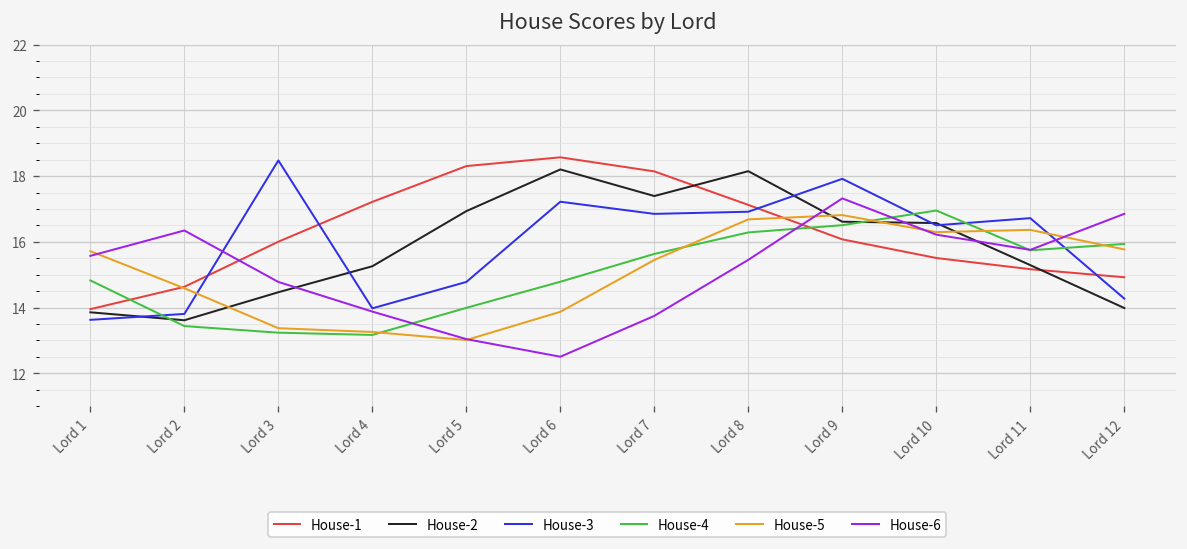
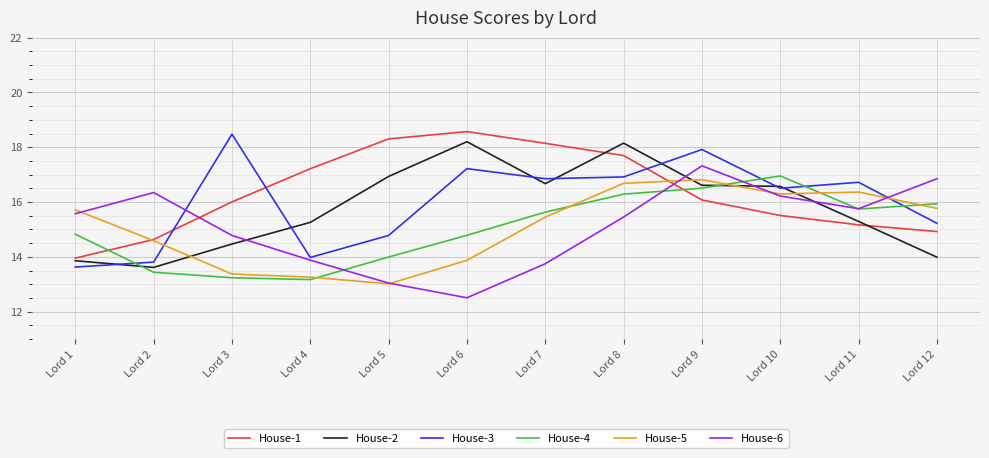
  {
    "House-1": {
      "Lord 1": 14.0,
      "Lord 3": 16.0,
      "Lord 4": 17.2,
      "Lord 5": 18.3,
      "Lord 6": 18.6,
      "Lord 7": 18.1,
-     "Lord 8": 17.1,
+     "Lord 8": 17.7,
      "Lord 9": 16.1,
      "Lord 10": 15.5,
      "Lord 11": 15.2,
      "Lord 12": 14.9
    },
    "House-2": {
      "Lord 1": 13.9,
      "Lord 2": 13.6,
      "Lord 3": 14.5,
      "Lord 4": 15.3,
      "Lord 5": 16.9,
      "Lord 6": 18.2,
-     "Lord 7": 17.4,
+     "Lord 7": 16.7,
      "Lord 8": 18.1,
      "Lord 9": 16.6,
      "Lord 11": 15.3,
      "Lord 12": 14.0
    },
    "House-3": {
      "Lord 1": 13.6,
      "Lord 2": 13.8,
      "Lord 3": 18.5,
      "Lord 4": 14.0,
      "Lord 5": 14.8,
      "Lord 6": 17.2,
      "Lord 7": 16.9,
      "Lord 8": 16.9,
      "Lord 9": 17.9,
      "Lord 11": 16.7,
-     "Lord 12": 14.3
+     "Lord 12": 15.2
    },
    "House-4": {
      "Lord 1": 14.8,
      "Lord 2": 13.4,
      "Lord 3": 13.2,
      "Lord 5": 14.0,
      "Lord 6": 14.8,
      "Lord 7": 15.6,
      "Lord 8": 16.3,
      "Lord 9": 16.5,
      "Lord 10": 17.0,
      "Lord 12": 15.9
    },
    "House-5": {
      "Lord 1": 15.7,
      "Lord 3": 13.4,
      "Lord 6": 13.9,
      "Lord 7": 15.5,
      "Lord 8": 16.7,
      "Lord 9": 16.8,
      "Lord 11": 16.4,
      "Lord 12": 15.8
    },
    "House-6": {
      "Lord 1": 15.6,
      "Lord 2": 16.3,
      "Lord 3": 14.8,
      "Lord 4": 13.9,
      "Lord 6": 12.5,
      "Lord 7": 13.7,
      "Lord 8": 15.5,
      "Lord 9": 17.3,
      "Lord 12": 16.9
    }
  }
